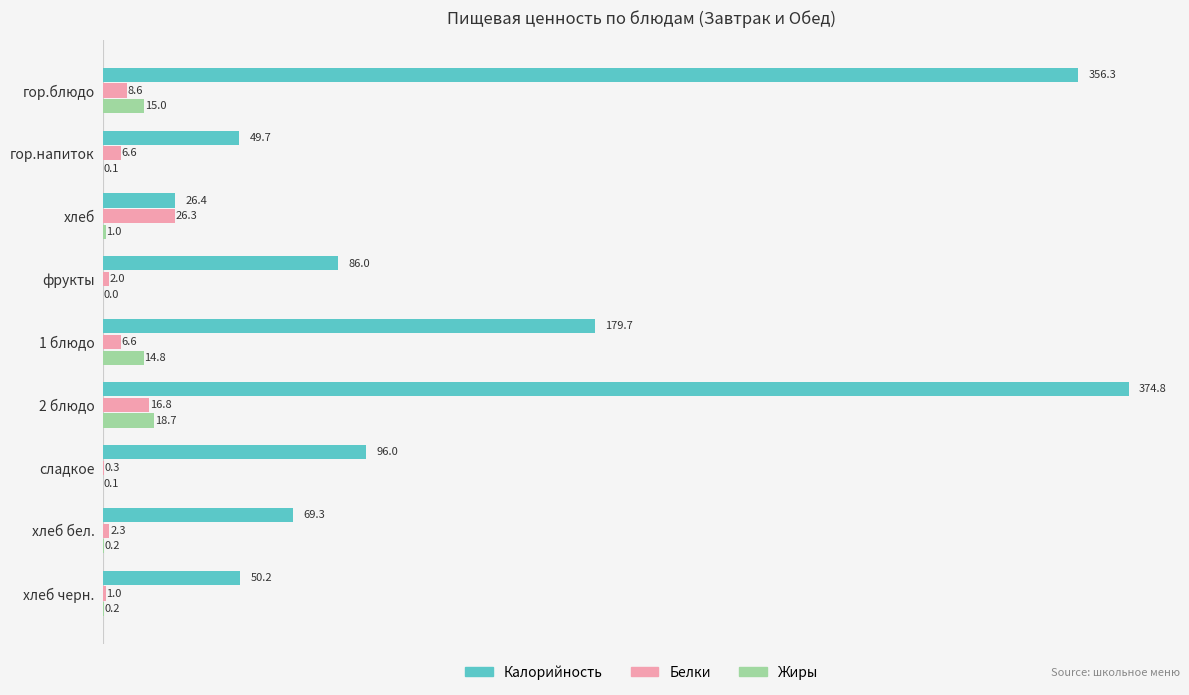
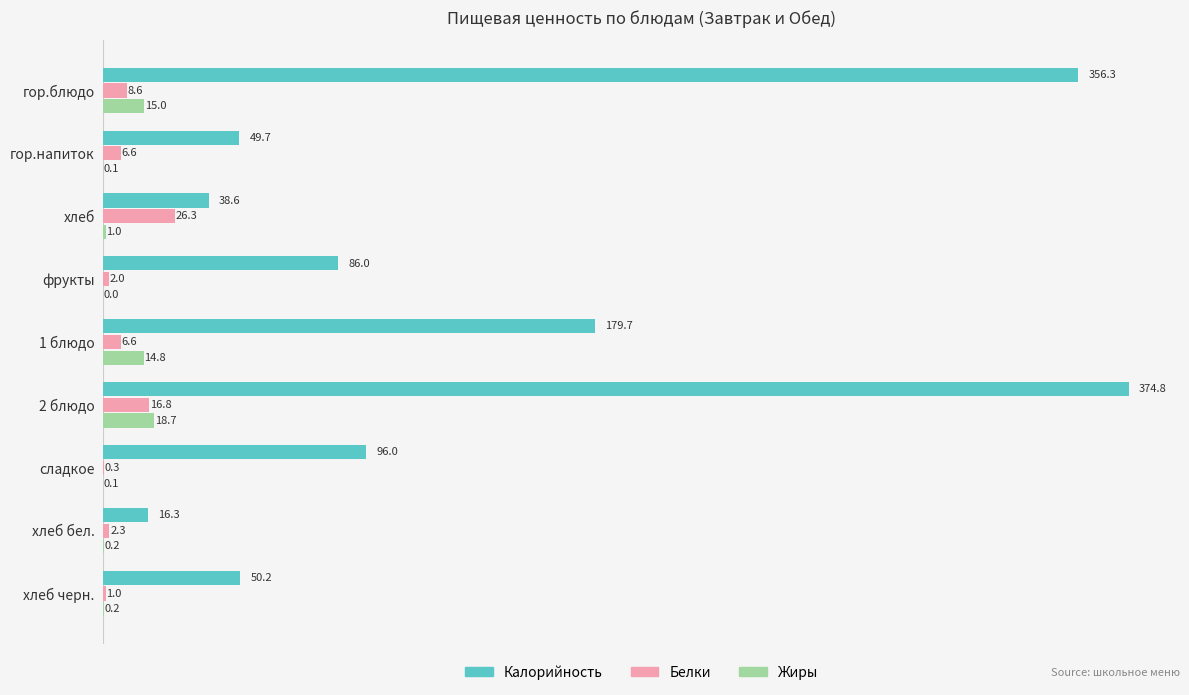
  {
    "Калорийность": {
      "гор.блюдо": 356.3,
      "гор.напиток": 49.7,
-     "хлеб": 26.4,
+     "хлеб": 38.6,
      "фрукты": 86.0,
      "1 блюдо": 179.7,
      "2 блюдо": 374.8,
      "сладкое": 96.0,
-     "хлеб бел.": 69.3,
+     "хлеб бел.": 16.3,
      "хлеб черн.": 50.2
    },
    "Белки": {
      "гор.блюдо": 8.6,
      "гор.напиток": 6.6,
      "хлеб": 26.3,
      "фрукты": 2.0,
      "1 блюдо": 6.6,
      "2 блюдо": 16.8,
      "сладкое": 0.3,
      "хлеб бел.": 2.3,
      "хлеб черн.": 1.0
    },
    "Жиры": {
      "гор.блюдо": 15.0,
      "гор.напиток": 0.1,
      "хлеб": 1.0,
      "фрукты": 0.0,
      "1 блюдо": 14.8,
      "2 блюдо": 18.7,
      "сладкое": 0.1,
      "хлеб бел.": 0.2,
      "хлеб черн.": 0.2
    }
  }
